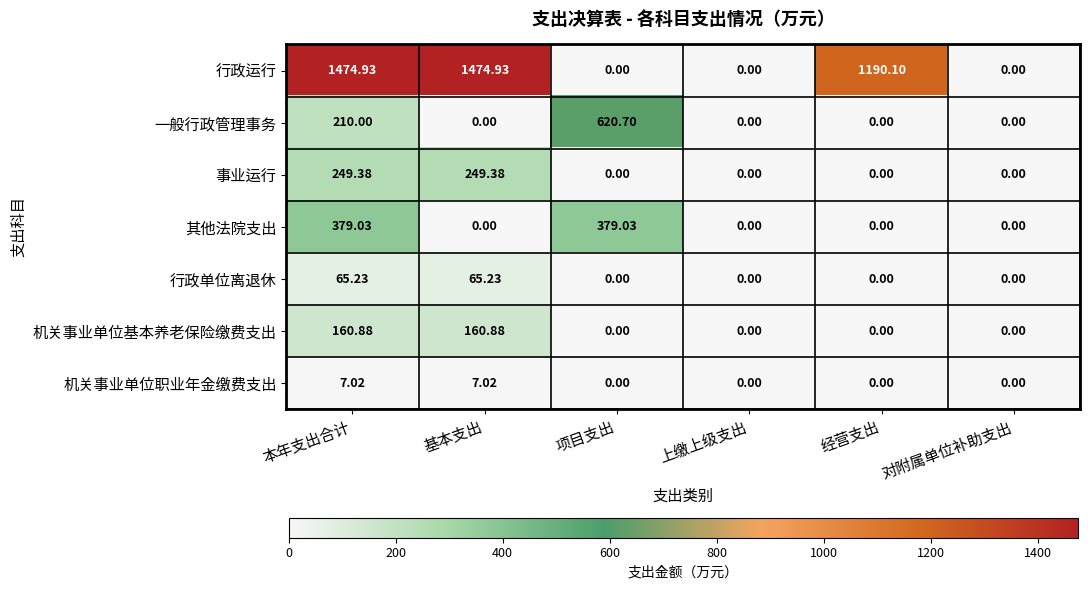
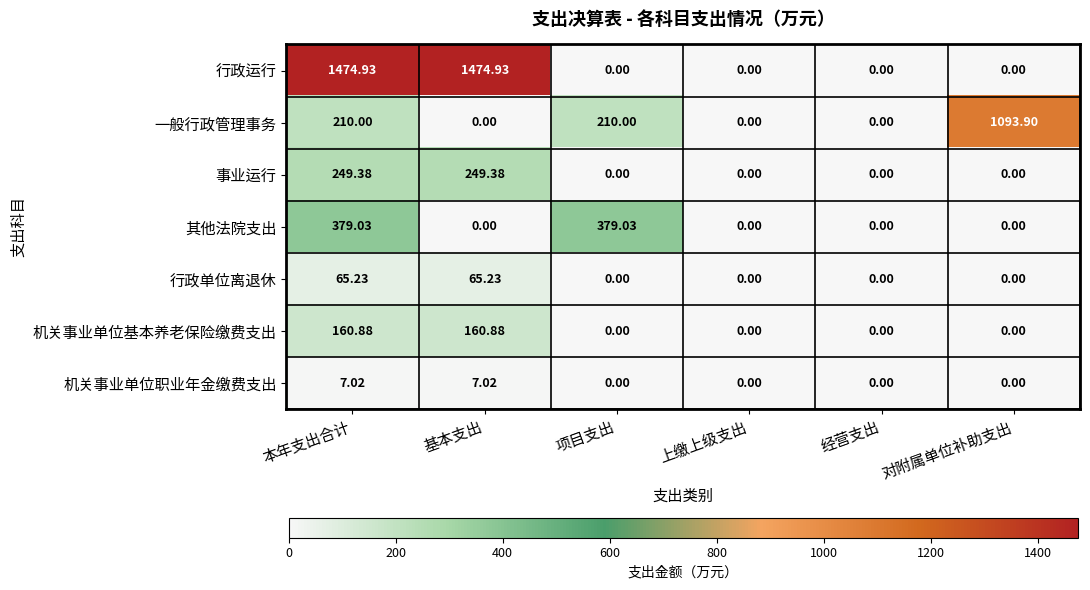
  {
    "行政运行": {
      "本年支出合计": 1474.93,
      "基本支出": 1474.93,
      "项目支出": 0.00,
      "上缴上级支出": 0.00,
-     "经营支出": 1190.10,
+     "经营支出": 0.00,
      "对附属单位补助支出": 0.00
    },
    "一般行政管理事务": {
      "本年支出合计": 210.00,
      "基本支出": 0.00,
-     "项目支出": 620.70,
+     "项目支出": 210.00,
      "上缴上级支出": 0.00,
      "经营支出": 0.00,
-     "对附属单位补助支出": 0.00
+     "对附属单位补助支出": 1093.90
    },
    "事业运行": {
      "本年支出合计": 249.38,
      "基本支出": 249.38,
      "项目支出": 0.00,
      "上缴上级支出": 0.00,
      "经营支出": 0.00,
      "对附属单位补助支出": 0.00
    },
    "其他法院支出": {
      "本年支出合计": 379.03,
      "基本支出": 0.00,
      "项目支出": 379.03,
      "上缴上级支出": 0.00,
      "经营支出": 0.00,
      "对附属单位补助支出": 0.00
    },
    "行政单位离退休": {
      "本年支出合计": 65.23,
      "基本支出": 65.23,
      "项目支出": 0.00,
      "上缴上级支出": 0.00,
      "经营支出": 0.00,
      "对附属单位补助支出": 0.00
    },
    "机关事业单位基本养老保险缴费支出": {
      "本年支出合计": 160.88,
      "基本支出": 160.88,
      "项目支出": 0.00,
      "上缴上级支出": 0.00,
      "经营支出": 0.00,
      "对附属单位补助支出": 0.00
    },
    "机关事业单位职业年金缴费支出": {
      "本年支出合计": 7.02,
      "基本支出": 7.02,
      "项目支出": 0.00,
      "上缴上级支出": 0.00,
      "经营支出": 0.00,
      "对附属单位补助支出": 0.00
    }
  }
